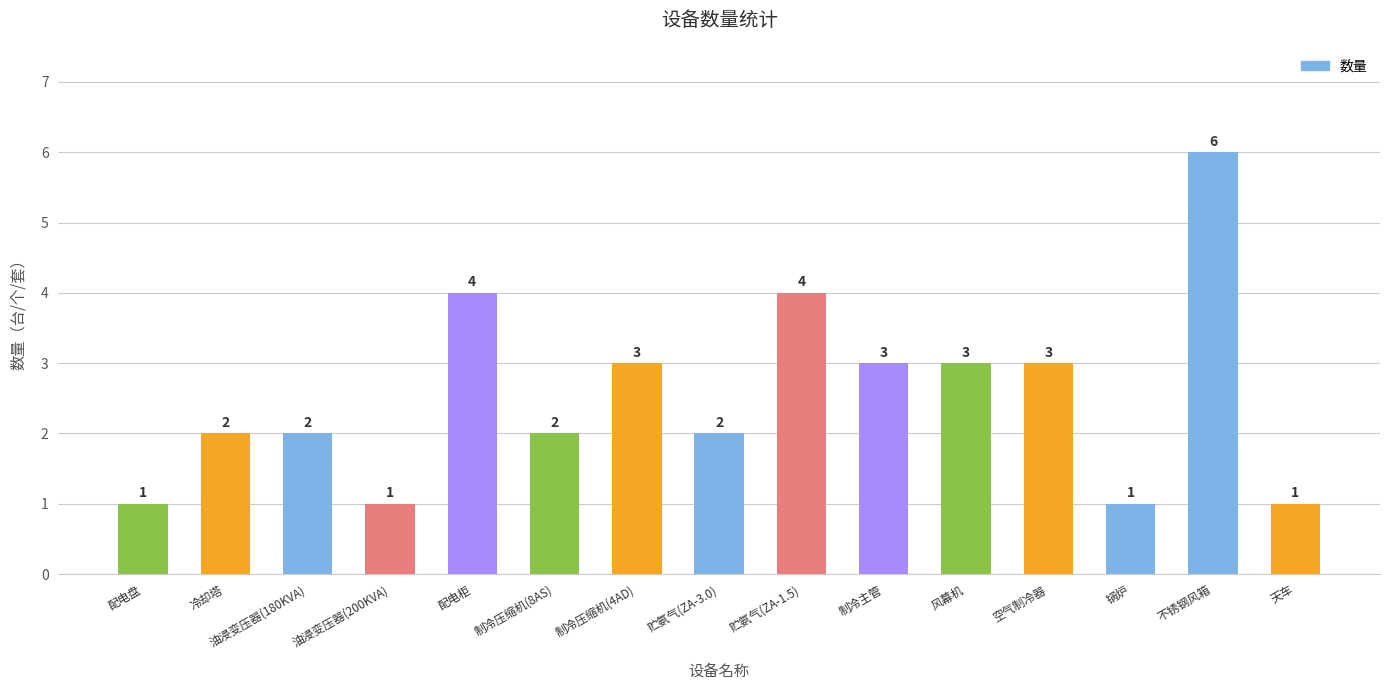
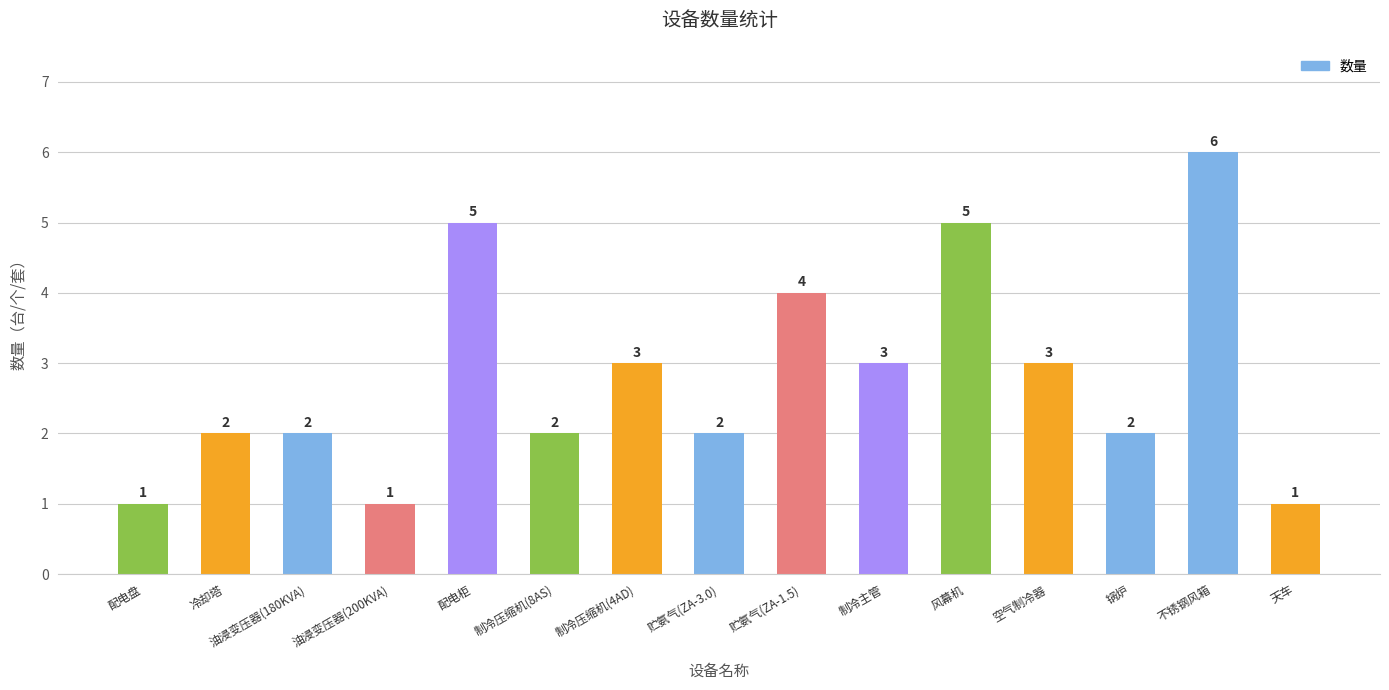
  {
    "配电盘": 1,
    "冷却塔": 2,
    "油浸变压器(180KVA)": 2,
    "油浸变压器(200KVA)": 1,
-   "配电柜": 4,
+   "配电柜": 5,
    "制冷压缩机(8AS)": 2,
    "制冷压缩机(4AD)": 3,
    "贮氨气(ZA-3.0)": 2,
    "贮氨气(ZA-1.5)": 4,
    "制冷主管": 3,
-   "风幕机": 3,
+   "风幕机": 5,
    "空气制冷器": 3,
-   "锅炉": 1,
+   "锅炉": 2,
    "不锈钢风箱": 6,
    "天车": 1
  }
